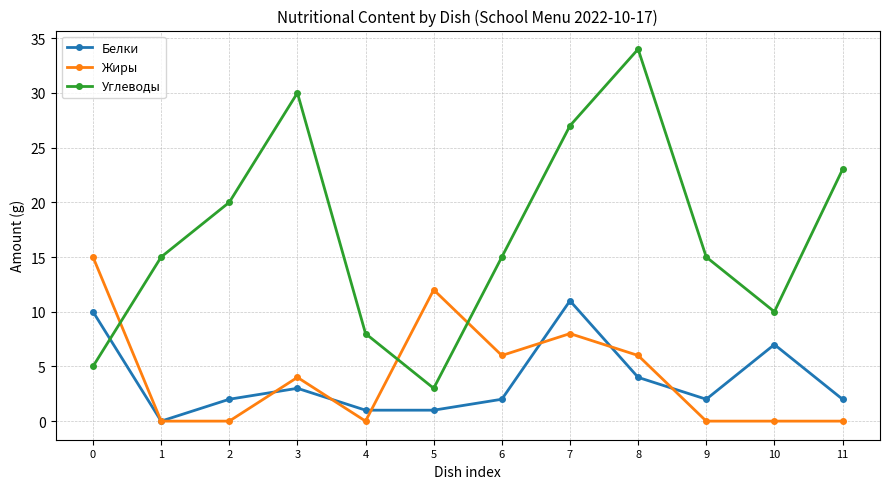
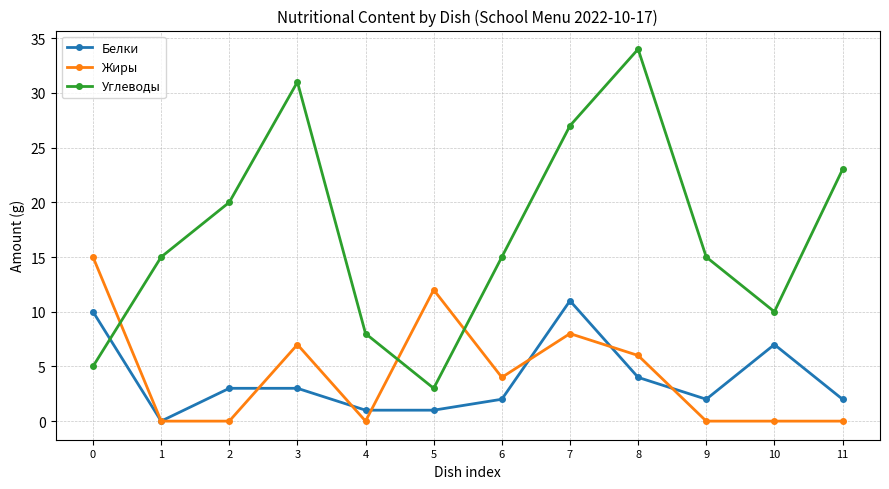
  {
    "Белки": {
      "0": 10,
-     "2": 2,
+     "2": 3,
      "3": 3,
      "4": 1,
      "5": 1,
      "6": 2,
      "7": 11,
      "8": 4,
      "9": 2,
      "10": 7,
      "11": 2
    },
    "Жиры": {
      "0": 15,
      "2": 0,
-     "3": 4,
+     "3": 7,
      "4": 0,
      "5": 12,
-     "6": 6,
+     "6": 4,
      "7": 8,
      "8": 6,
      "9": 0,
      "10": 0,
      "11": 0
    },
    "Углеводы": {
      "0": 5,
      "1": 15,
      "2": 20,
-     "3": 30,
+     "3": 31,
      "4": 8,
      "5": 3,
      "6": 15,
      "7": 27,
      "8": 34,
      "9": 15,
      "10": 10,
      "11": 23
    }
  }
